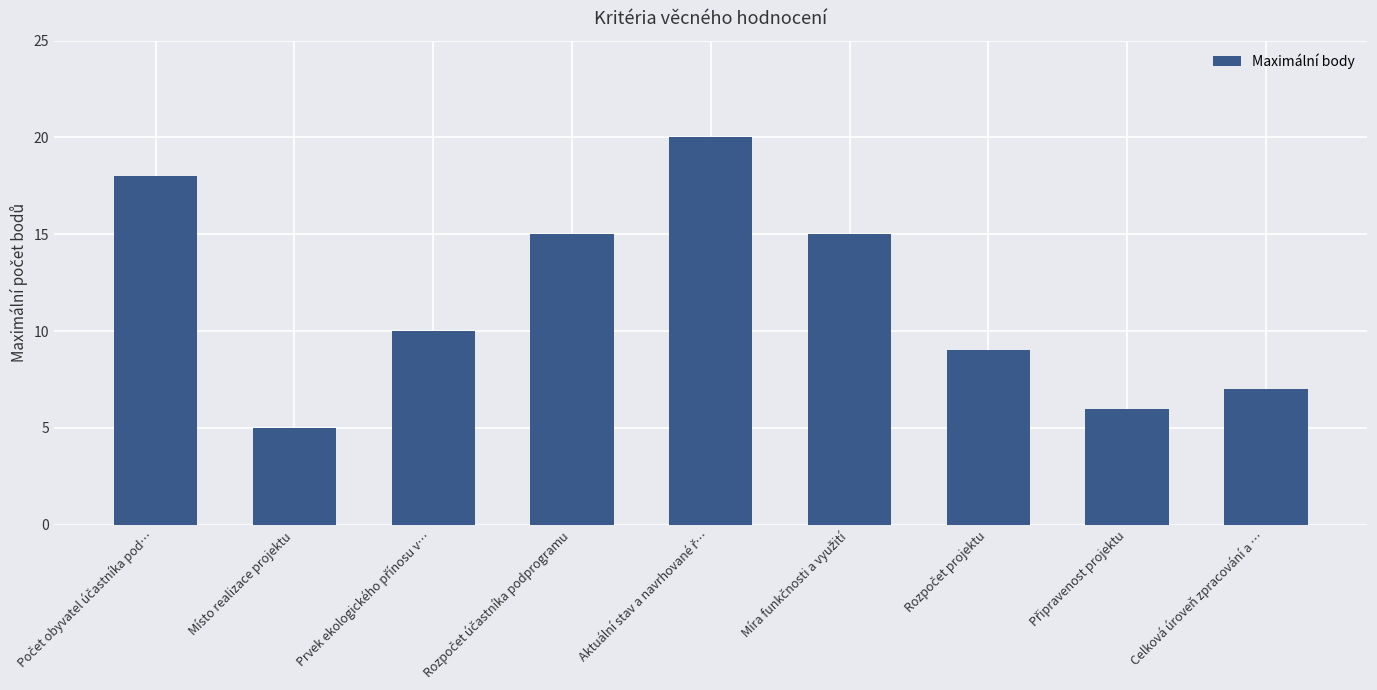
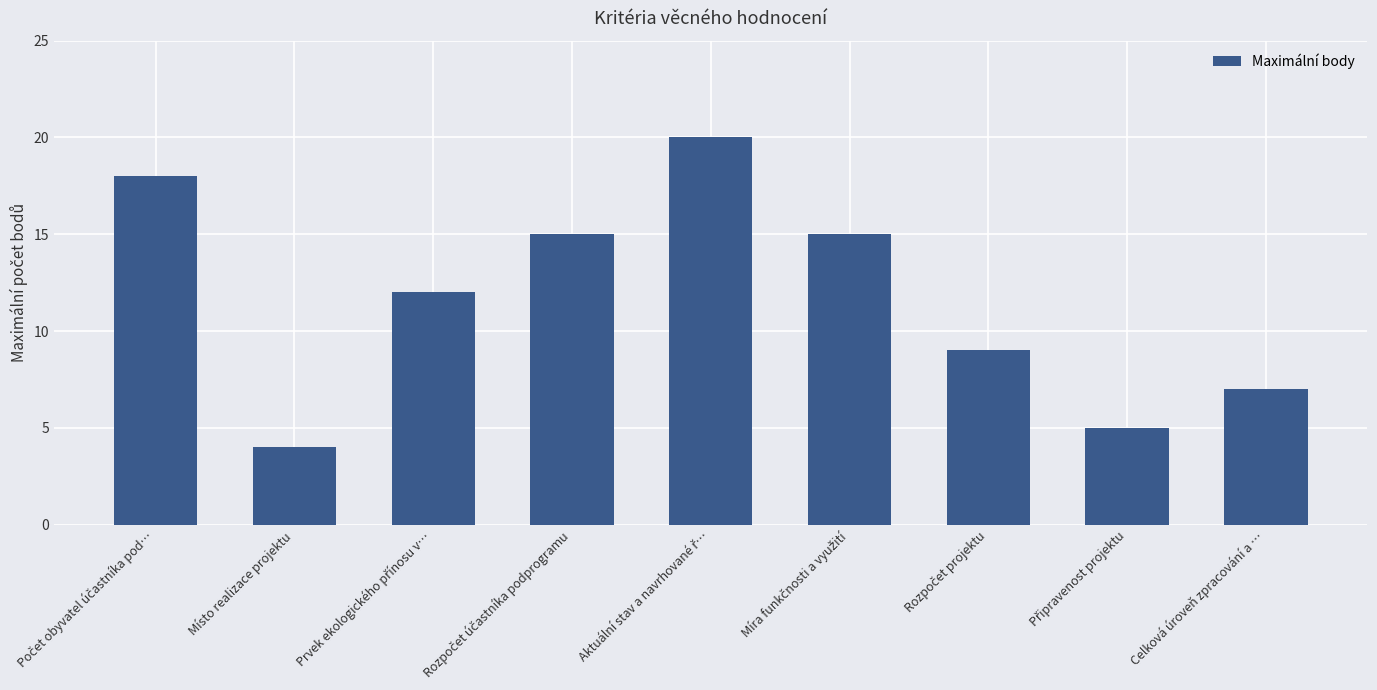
  {
    "Počet obyvatel účastníka pod…": 18,
-   "Místo realizace projektu": 5,
-   "Prvek ekologického přínosu v…": 10,
+   "Místo realizace projektu": 4,
+   "Prvek ekologického přínosu v…": 12,
    "Rozpočet účastníka podprogramu": 15,
    "Aktuální stav a navrhované ř…": 20,
    "Míra funkčnosti a využití": 15,
    "Rozpočet projektu": 9,
-   "Připravenost projektu": 6,
+   "Připravenost projektu": 5,
    "Celková úroveň zpracování a …": 7
  }
